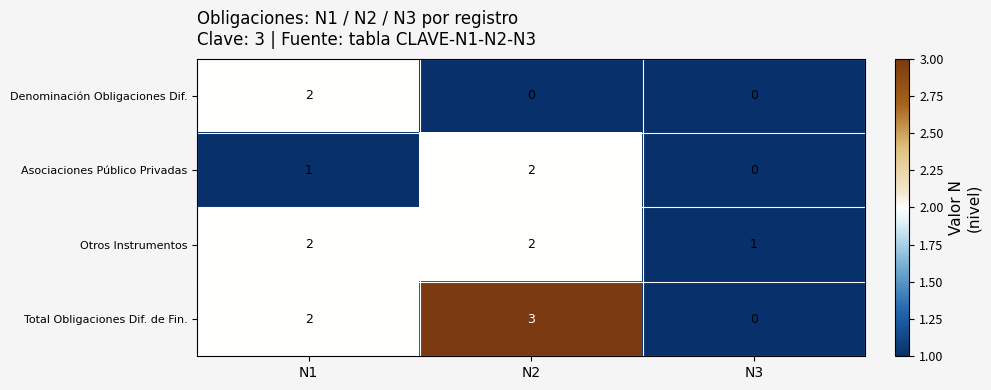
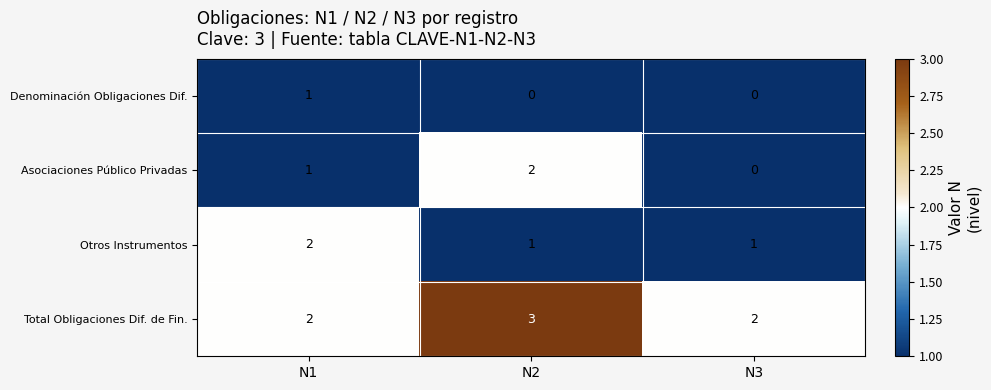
  {
    "Denominación Obligaciones Dif.": {
-     "N1": 2,
+     "N1": 1,
      "N2": 0,
      "N3": 0
    },
    "Asociaciones Público Privadas": {
      "N1": 1,
      "N2": 2,
      "N3": 0
    },
    "Otros Instrumentos": {
      "N1": 2,
-     "N2": 2,
+     "N2": 1,
      "N3": 1
    },
    "Total Obligaciones Dif. de Fin.": {
      "N1": 2,
      "N2": 3,
-     "N3": 0
+     "N3": 2
    }
  }
